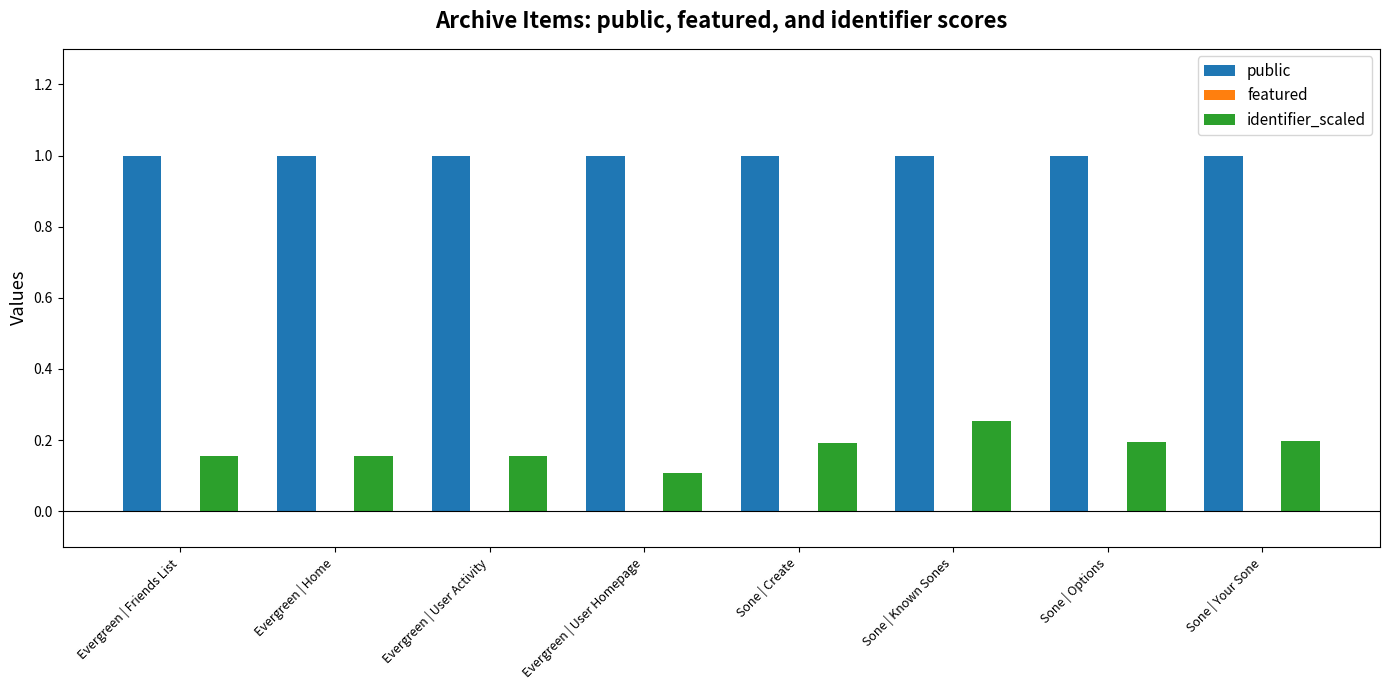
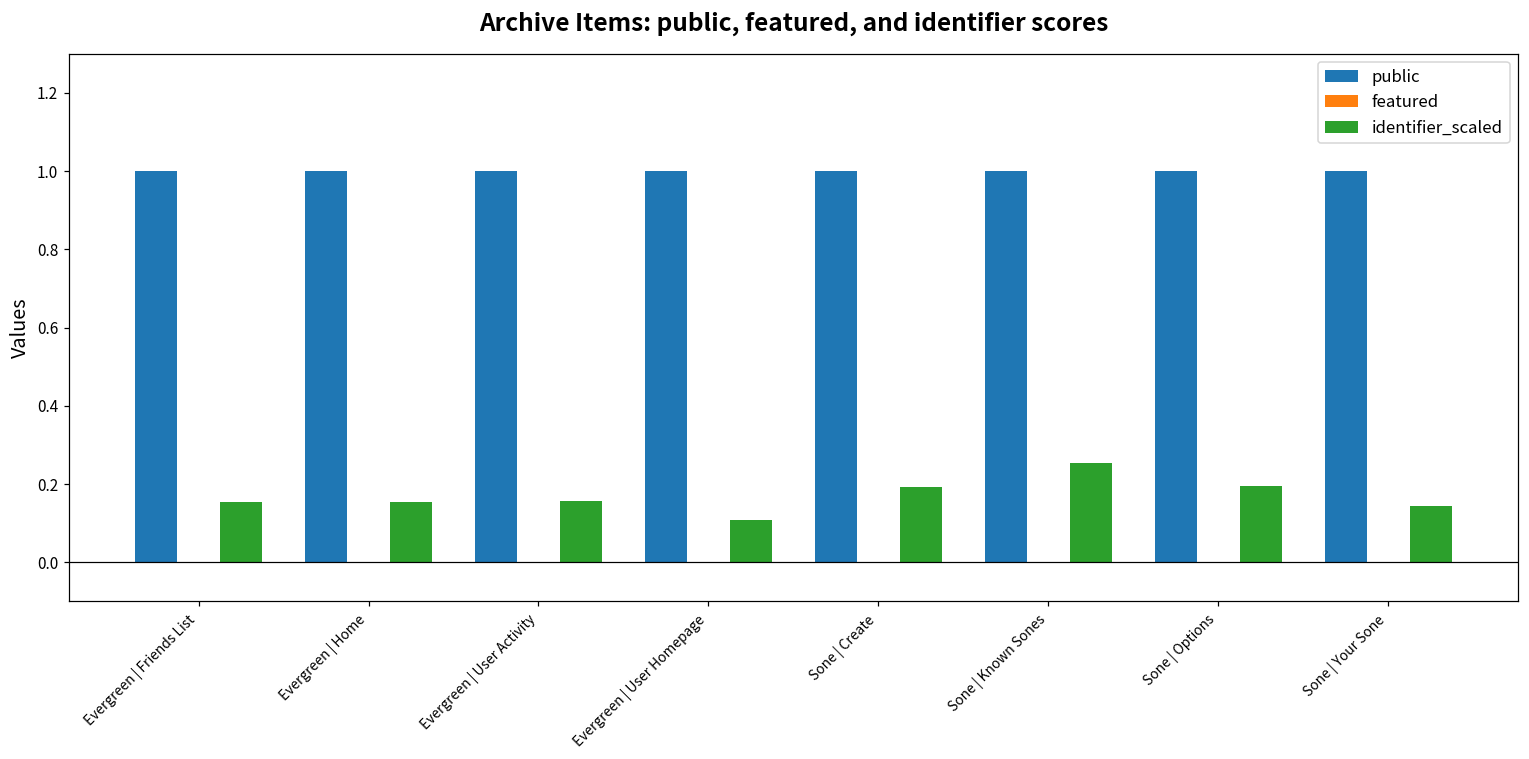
  {
    "public": {
      "Evergreen | Friends List": 1.00,
      "Evergreen | Home": 1.00,
      "Evergreen | User Activity": 1.00,
      "Evergreen | User Homepage": 1.00,
      "Sone | Create": 1.00,
      "Sone | Known Sones": 1.00,
      "Sone | Options": 1.00,
      "Sone | Your Sone": 1.00
    },
    "featured": {
      "Evergreen | Friends List": 0.00,
      "Evergreen | Home": 0.00,
      "Evergreen | User Activity": 0.00,
      "Evergreen | User Homepage": 0.00,
      "Sone | Create": 0.00,
      "Sone | Known Sones": 0.00,
      "Sone | Options": 0.00,
      "Sone | Your Sone": 0.00
    },
    "identifier_scaled": {
      "Evergreen | Friends List": 0.15,
      "Evergreen | Home": 0.16,
      "Evergreen | User Activity": 0.16,
      "Evergreen | User Homepage": 0.11,
      "Sone | Create": 0.19,
      "Sone | Known Sones": 0.25,
      "Sone | Options": 0.20,
-     "Sone | Your Sone": 0.20
+     "Sone | Your Sone": 0.14
    }
  }
